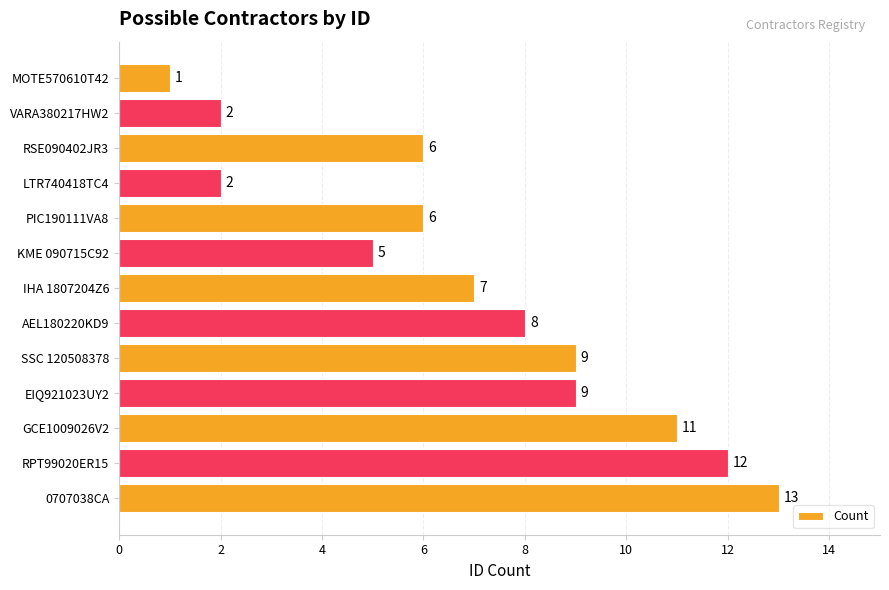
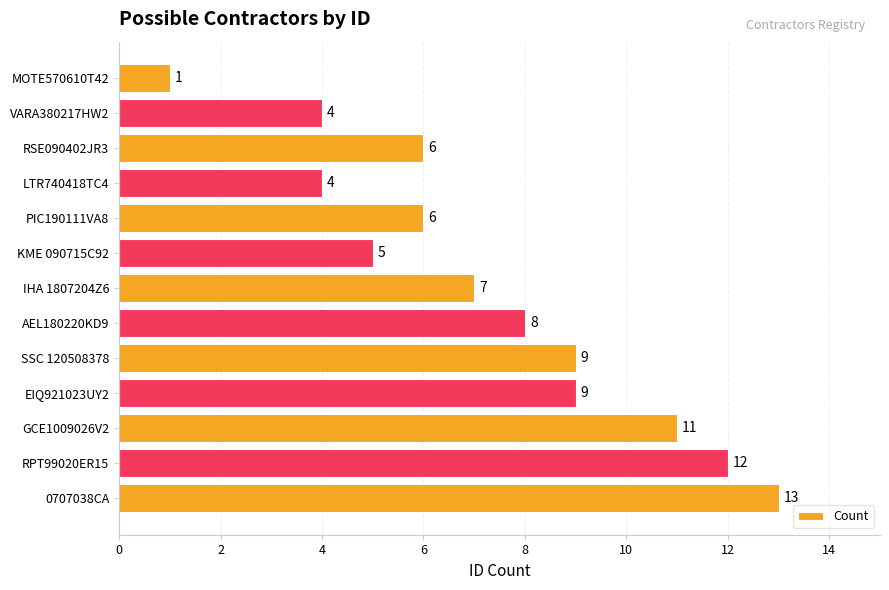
  {
    "MOTE570610T42": 1,
-   "VARA380217HW2": 2,
+   "VARA380217HW2": 4,
    "RSE090402JR3": 6,
-   "LTR740418TC4": 2,
+   "LTR740418TC4": 4,
    "PIC190111VA8": 6,
    "KME 090715C92": 5,
    "IHA 1807204Z6": 7,
    "AEL180220KD9": 8,
    "SSC 120508378": 9,
    "EIQ921023UY2": 9,
    "GCE1009026V2": 11,
    "RPT99020ER15": 12,
    "0707038CA": 13
  }
